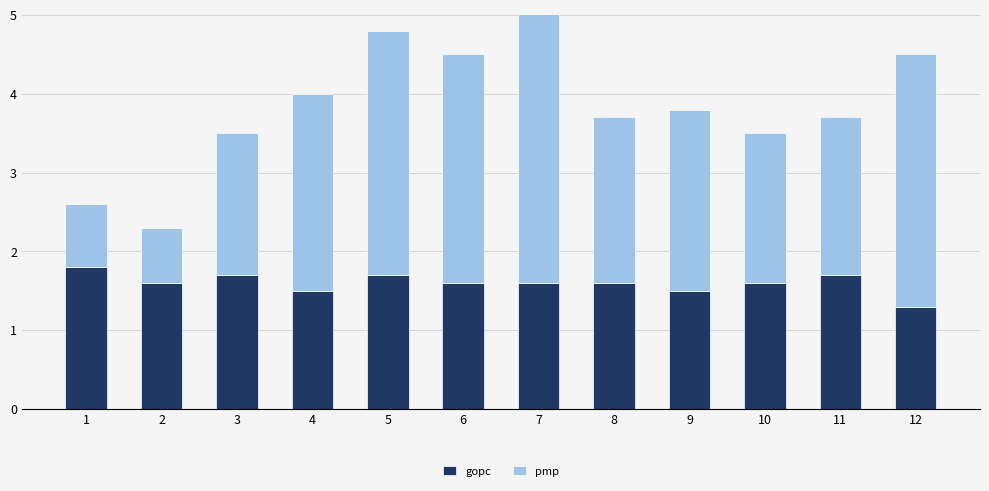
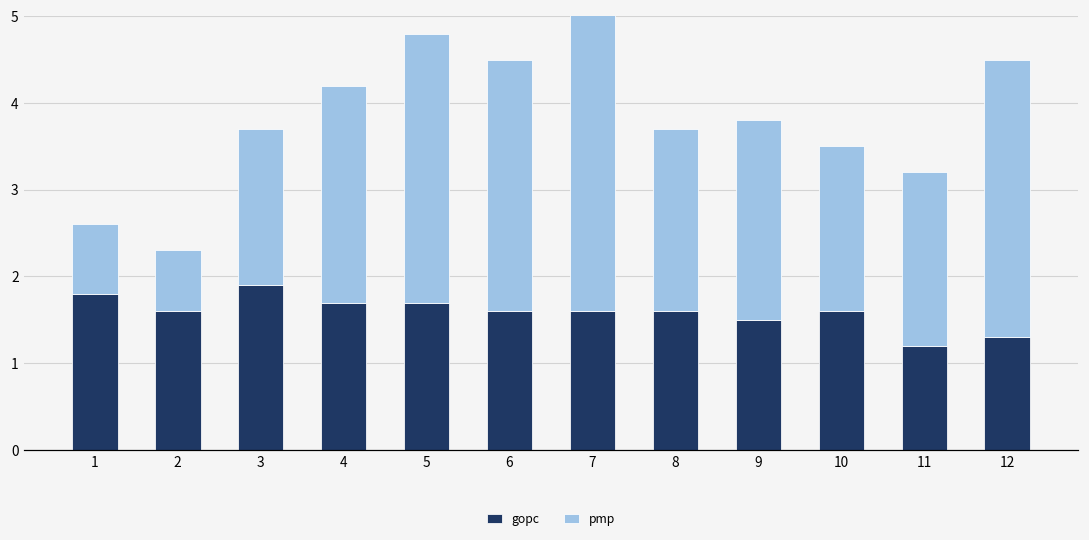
  {
    "gopc": {
      "1": 1.8,
      "2": 1.6,
-     "3": 1.7,
-     "4": 1.5,
+     "3": 1.9,
+     "4": 1.7,
      "5": 1.7,
      "6": 1.6,
      "7": 1.6,
      "8": 1.6,
      "9": 1.5,
      "10": 1.6,
-     "11": 1.7,
+     "11": 1.2,
      "12": 1.3
    },
    "pmp": {
      "1": 0.8,
      "2": 0.7,
      "3": 1.8,
      "4": 2.5,
      "5": 3.1,
      "6": 2.9,
      "8": 2.1,
      "9": 2.3,
      "10": 1.9,
      "11": 2.0,
      "12": 3.2
    }
  }
